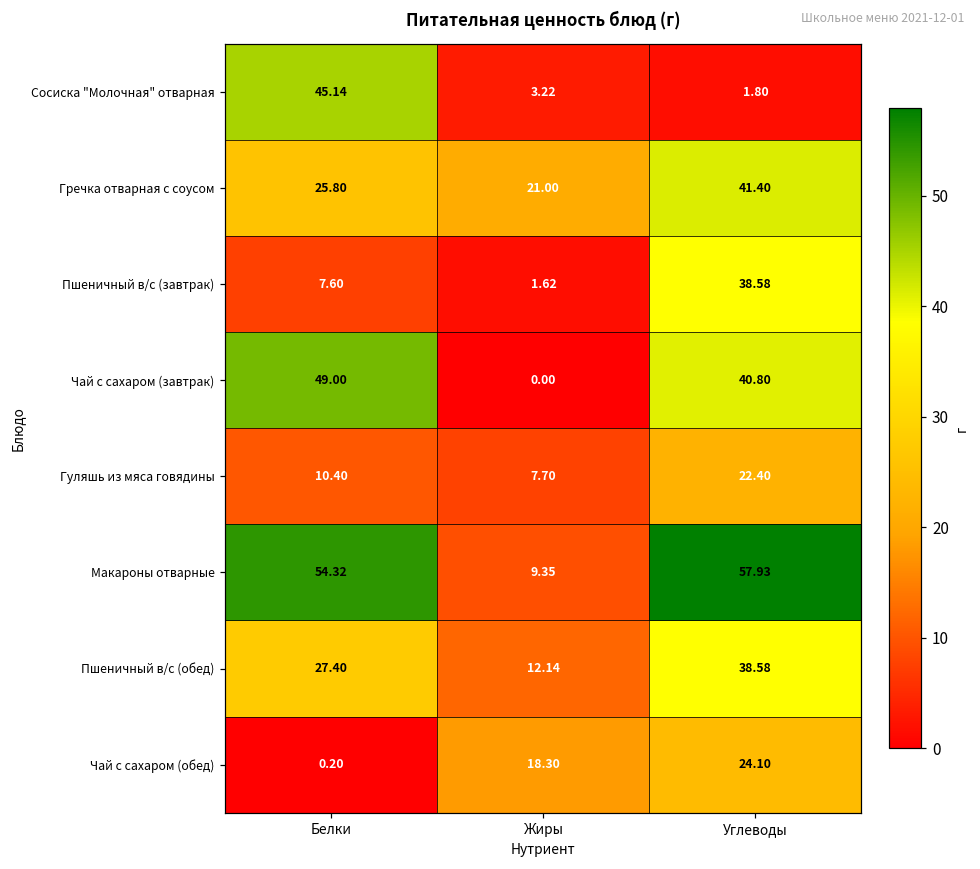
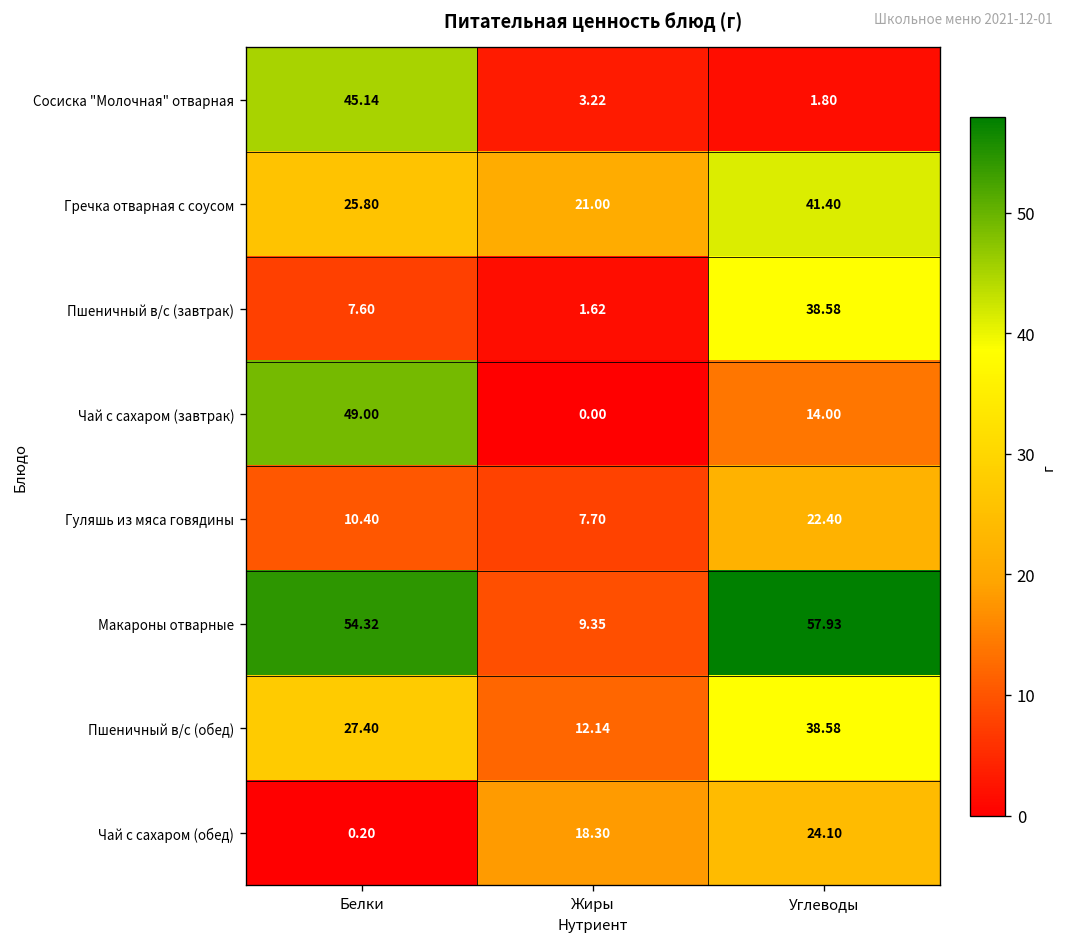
  {
    "Сосиска \"Молочная\" отварная": {
      "Белки": 45.14,
      "Жиры": 3.22,
      "Углеводы": 1.80
    },
    "Гречка отварная с соусом": {
      "Белки": 25.80,
      "Жиры": 21.00,
      "Углеводы": 41.40
    },
    "Пшеничный в/с (завтрак)": {
      "Белки": 7.60,
      "Жиры": 1.62,
      "Углеводы": 38.58
    },
    "Чай с сахаром (завтрак)": {
      "Белки": 49.00,
      "Жиры": 0.00,
-     "Углеводы": 40.80
+     "Углеводы": 14.00
    },
    "Гуляшь из мяса говядины": {
      "Белки": 10.40,
      "Жиры": 7.70,
      "Углеводы": 22.40
    },
    "Макароны отварные": {
      "Белки": 54.32,
      "Жиры": 9.35,
      "Углеводы": 57.93
    },
    "Пшеничный в/с (обед)": {
      "Белки": 27.40,
      "Жиры": 12.14,
      "Углеводы": 38.58
    },
    "Чай с сахаром (обед)": {
      "Белки": 0.20,
      "Жиры": 18.30,
      "Углеводы": 24.10
    }
  }
